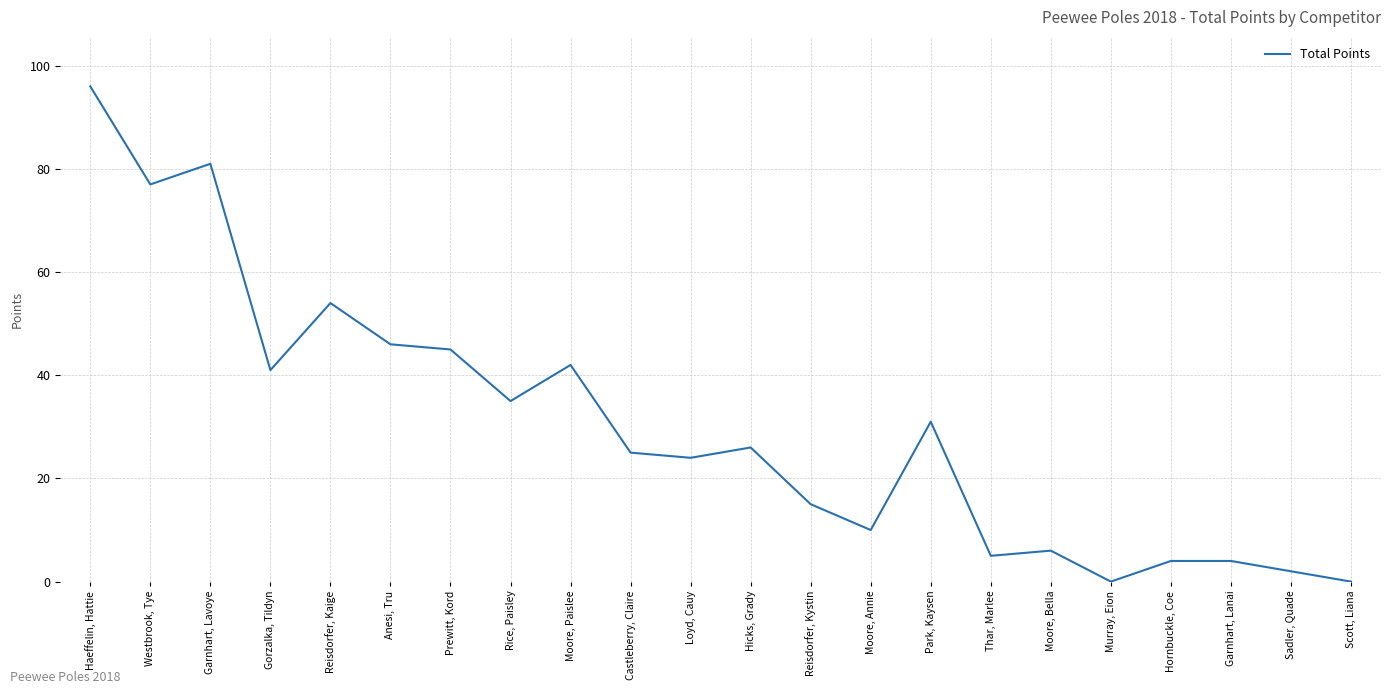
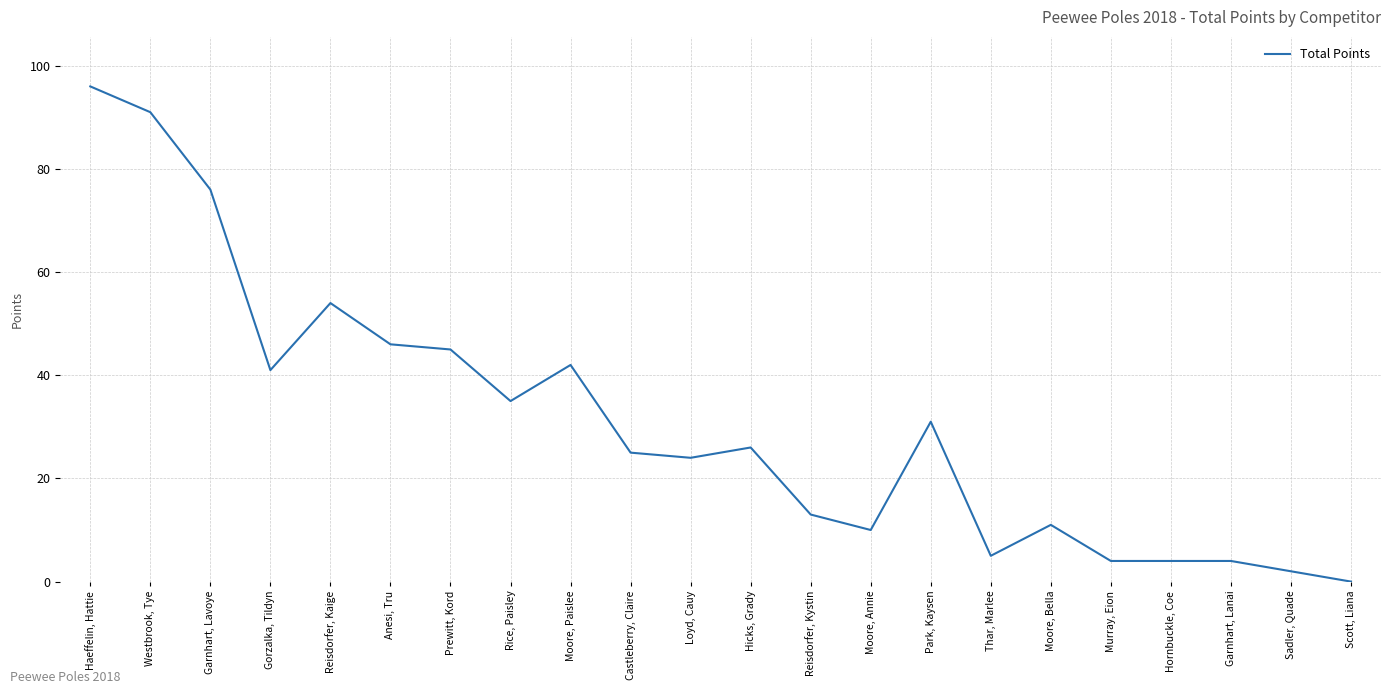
  {
    "Haeffelin, Hattie": 96,
-   "Westbrook, Tye": 77,
-   "Garnhart, Lavoye": 81,
+   "Westbrook, Tye": 91,
+   "Garnhart, Lavoye": 76,
    "Gorzalka, Tildyn": 41,
    "Reisdorfer, Kaige": 54,
    "Anesi, Tru": 46,
    "Prewitt, Kord": 45,
    "Rice, Paisley": 35,
    "Moore, Paislee": 42,
    "Castleberry, Claire": 25,
    "Loyd, Cauy": 24,
    "Hicks, Grady": 26,
-   "Reisdorfer, Kystin": 15,
+   "Reisdorfer, Kystin": 13,
    "Moore, Annie": 10,
    "Park, Kaysen": 31,
    "Thar, Marlee": 5,
-   "Moore, Bella": 6,
-   "Murray, Eion": 0,
+   "Moore, Bella": 11,
+   "Murray, Eion": 4,
    "Hornbuckle, Coe": 4,
    "Garnhart, Lanai": 4,
    "Sadler, Quade": 2,
    "Scott, Liana": 0
  }
